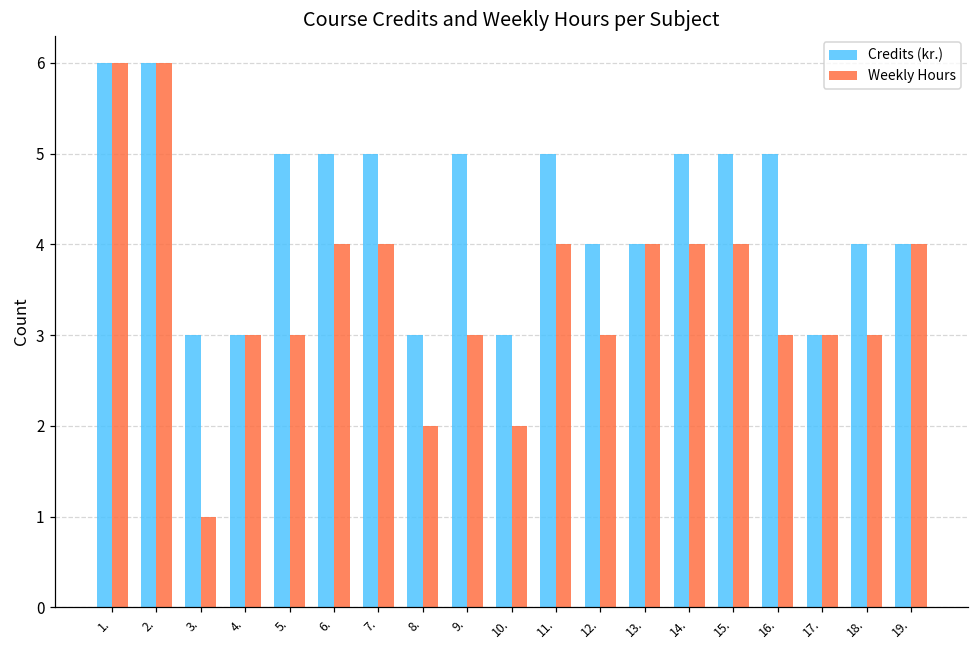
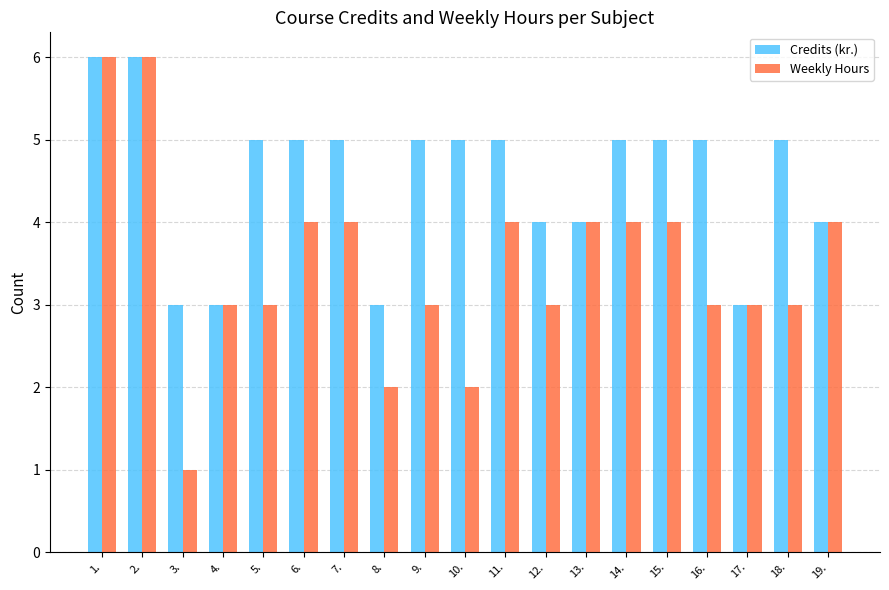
  {
    "Credits (kr.)": {
      "1.": 6,
      "2.": 6,
      "3.": 3,
      "4.": 3,
      "5.": 5,
      "6.": 5,
      "7.": 5,
      "8.": 3,
      "9.": 5,
-     "10.": 3,
+     "10.": 5,
      "11.": 5,
      "12.": 4,
      "13.": 4,
      "14.": 5,
      "15.": 5,
      "16.": 5,
      "17.": 3,
-     "18.": 4,
+     "18.": 5,
      "19.": 4
    },
    "Weekly Hours": {
      "1.": 6,
      "2.": 6,
      "3.": 1,
      "4.": 3,
      "5.": 3,
      "6.": 4,
      "7.": 4,
      "8.": 2,
      "9.": 3,
      "10.": 2,
      "11.": 4,
      "12.": 3,
      "13.": 4,
      "14.": 4,
      "15.": 4,
      "16.": 3,
      "17.": 3,
      "18.": 3,
      "19.": 4
    }
  }
